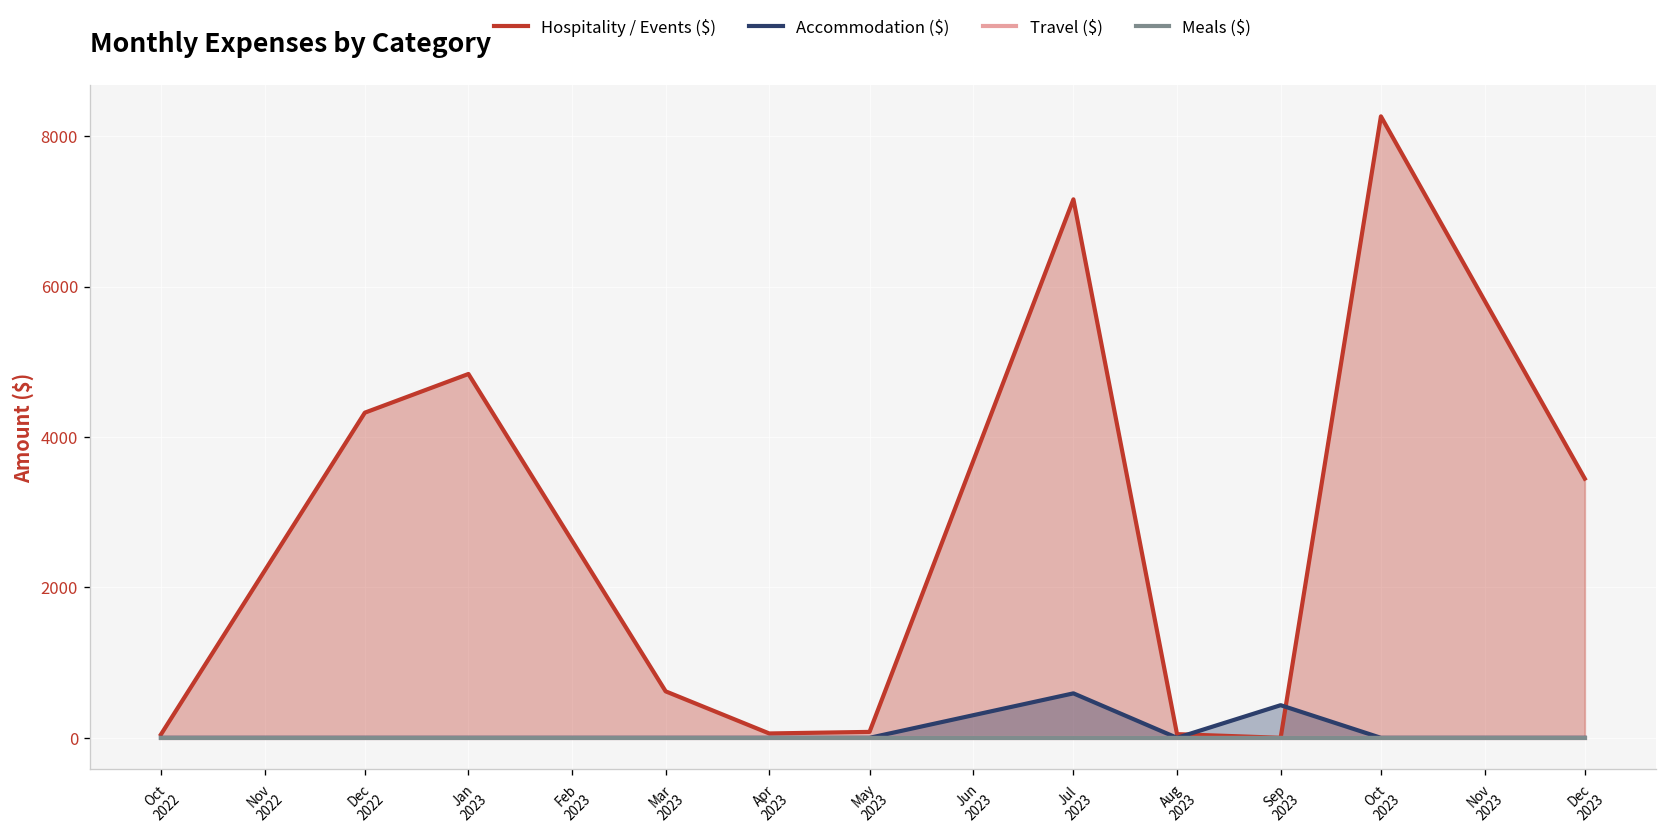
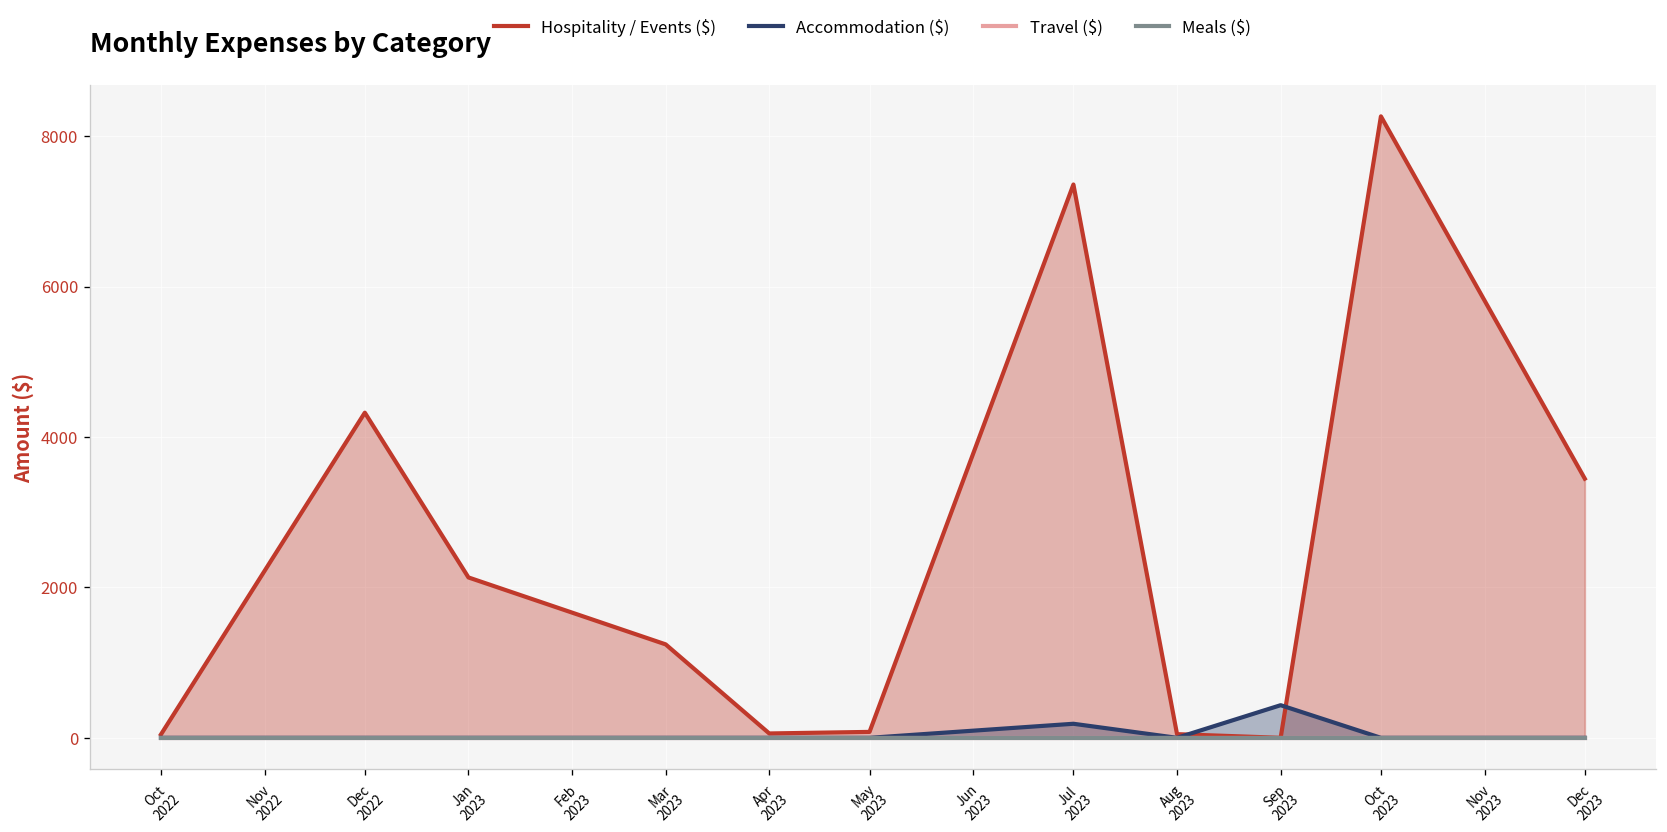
  {
    "Hospitality / Events ($)": {
      "Oct 2022": 0,
      "Dec 2022": 4300,
-     "Jan 2023": 4800,
-     "Mar 2023": 600,
+     "Jan 2023": 2100,
+     "Mar 2023": 1200,
      "Apr 2023": 100,
      "May 2023": 100,
-     "Jul 2023": 7200,
+     "Jul 2023": 7400,
      "Aug 2023": 0,
      "Oct 2023": 8300,
      "Dec 2023": 3400
    },
    "Accommodation ($)": {
-     "Jul 2023": 600,
+     "Jul 2023": 200,
      "Sep 2023": 400
    },
    "Meals ($)": {
      "Jul 2023": 0
    }
  }
